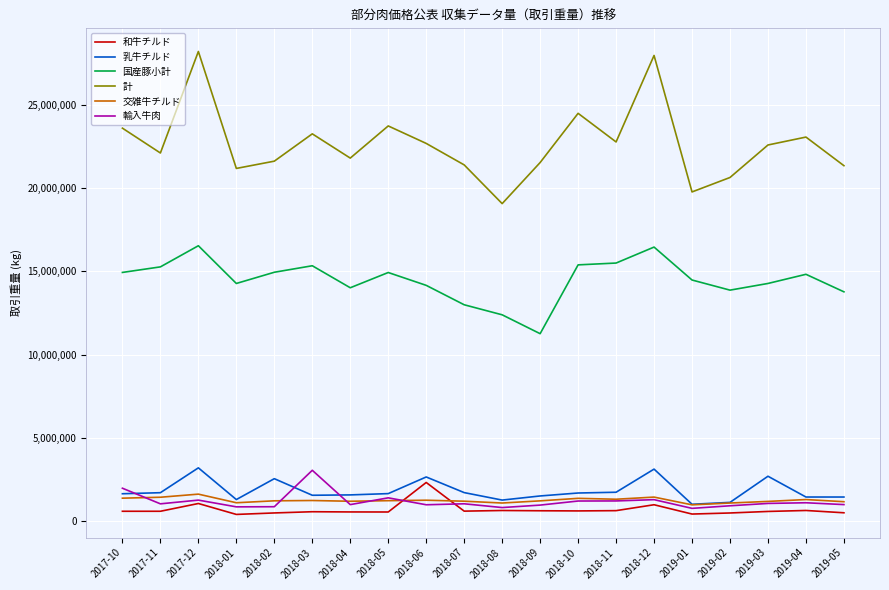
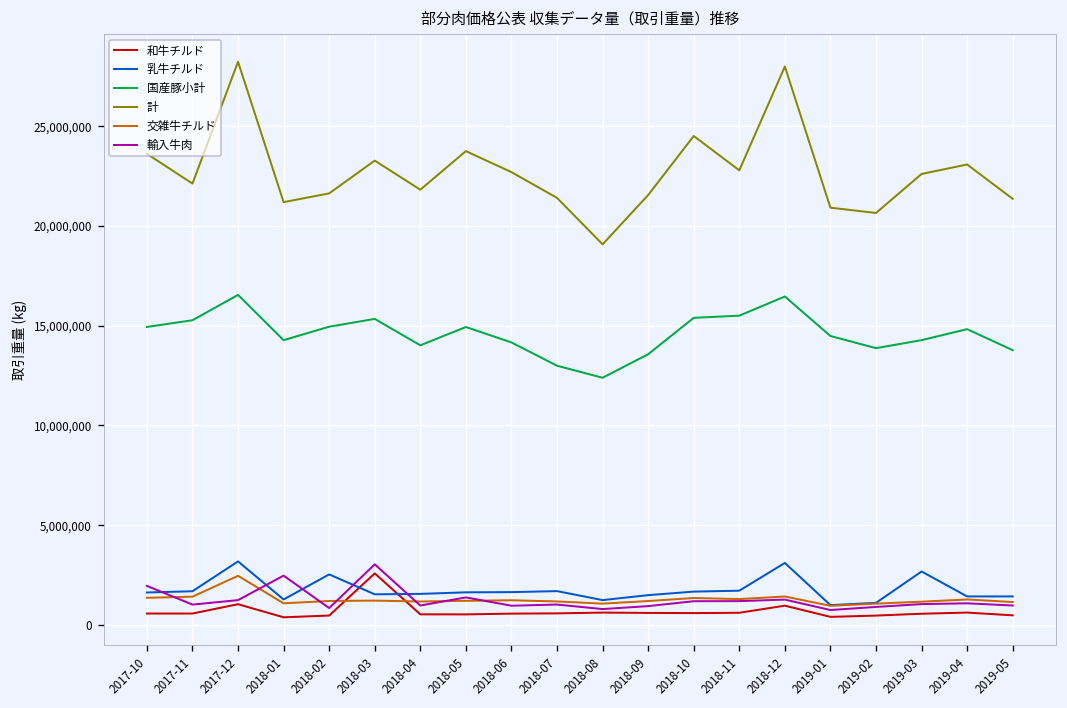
  {
    "和牛チルド": {
      "2017-10": "600,000",
      "2017-11": "600,000",
      "2017-12": "1,000,000",
      "2018-01": "400,000",
      "2018-02": "500,000",
-     "2018-03": "500,000",
+     "2018-03": "2,600,000",
      "2018-04": "500,000",
      "2018-05": "500,000",
-     "2018-06": "2,300,000",
+     "2018-06": "600,000",
      "2018-07": "600,000",
      "2018-08": "600,000",
      "2018-09": "600,000",
      "2018-10": "600,000",
      "2018-11": "600,000",
      "2018-12": "1,000,000",
      "2019-01": "400,000",
      "2019-02": "500,000",
      "2019-03": "600,000",
      "2019-04": "600,000",
      "2019-05": "500,000"
    },
    "乳牛チルド": {
      "2017-10": "1,600,000",
      "2017-11": "1,700,000",
      "2017-12": "3,200,000",
      "2018-01": "1,300,000",
      "2018-02": "2,500,000",
      "2018-03": "1,500,000",
      "2018-04": "1,600,000",
      "2018-05": "1,600,000",
-     "2018-06": "2,600,000",
+     "2018-06": "1,600,000",
      "2018-07": "1,700,000",
      "2018-08": "1,200,000",
      "2018-09": "1,500,000",
      "2018-10": "1,700,000",
      "2018-11": "1,700,000",
      "2018-12": "3,100,000",
      "2019-03": "2,700,000",
      "2019-05": "1,400,000"
    },
    "国産豚小計": {
      "2017-10": "14,900,000",
      "2017-11": "15,300,000",
      "2017-12": "16,500,000",
      "2018-01": "14,300,000",
      "2018-02": "15,000,000",
      "2018-03": "15,300,000",
      "2018-04": "14,000,000",
      "2018-05": "14,900,000",
      "2018-06": "14,200,000",
      "2018-07": "13,000,000",
      "2018-08": "12,400,000",
-     "2018-09": "11,300,000",
+     "2018-09": "13,600,000",
      "2018-10": "15,400,000",
      "2018-11": "15,500,000",
      "2018-12": "16,500,000",
      "2019-01": "14,500,000",
      "2019-02": "13,900,000",
      "2019-03": "14,300,000",
      "2019-04": "14,800,000",
      "2019-05": "13,800,000"
    },
    "計": {
      "2017-10": "23,600,000",
      "2017-11": "22,100,000",
      "2017-12": "28,200,000",
      "2018-01": "21,200,000",
      "2018-02": "21,600,000",
      "2018-03": "23,300,000",
      "2018-04": "21,800,000",
      "2018-05": "23,800,000",
      "2018-06": "22,700,000",
      "2018-07": "21,400,000",
      "2018-08": "19,100,000",
      "2018-09": "21,600,000",
      "2018-10": "24,500,000",
      "2018-11": "22,800,000",
      "2018-12": "28,000,000",
-     "2019-01": "19,800,000",
+     "2019-01": "20,900,000",
      "2019-02": "20,700,000",
      "2019-03": "22,600,000",
      "2019-04": "23,100,000",
      "2019-05": "21,400,000"
    },
    "交雑牛チルド": {
      "2017-10": "1,400,000",
      "2017-11": "1,400,000",
-     "2017-12": "1,600,000",
+     "2017-12": "2,500,000",
      "2018-01": "1,100,000",
      "2018-02": "1,200,000",
      "2018-03": "1,200,000",
      "2018-04": "1,200,000",
      "2018-05": "1,200,000",
      "2018-06": "1,200,000",
      "2018-07": "1,200,000",
      "2018-08": "1,100,000",
      "2018-09": "1,200,000",
      "2018-10": "1,400,000",
      "2018-12": "1,400,000",
      "2019-05": "1,200,000"
    },
    "輸入牛肉": {
      "2017-10": "2,000,000",
      "2017-11": "1,000,000",
      "2017-12": "1,200,000",
-     "2018-01": "800,000",
+     "2018-01": "2,500,000",
      "2018-02": "800,000",
      "2018-03": "3,000,000",
      "2018-04": "1,000,000",
      "2018-05": "1,400,000",
      "2018-06": "1,000,000",
      "2018-07": "1,000,000",
      "2018-08": "800,000",
      "2018-09": "900,000",
      "2018-10": "1,200,000",
      "2018-12": "1,300,000",
      "2019-01": "800,000",
      "2019-02": "900,000",
      "2019-04": "1,100,000",
      "2019-05": "1,000,000"
    }
  }
